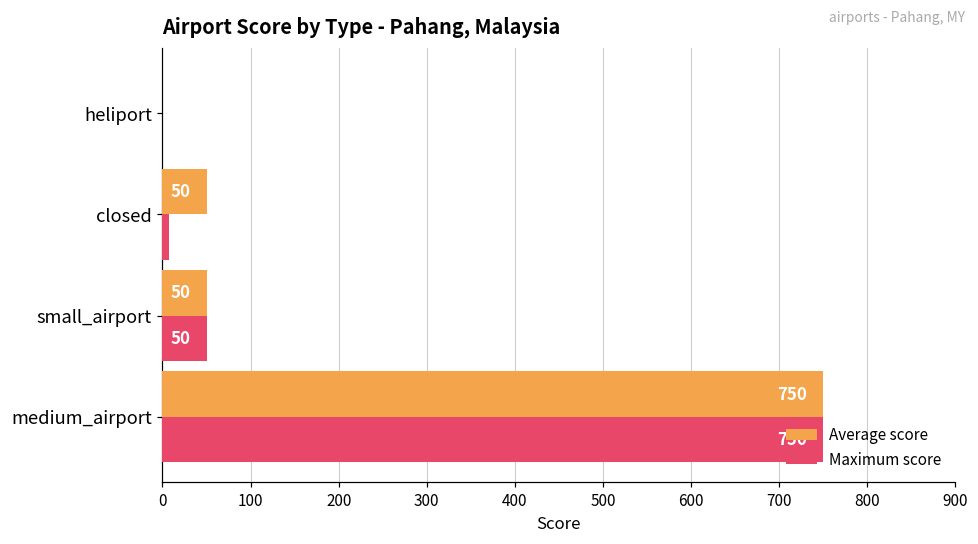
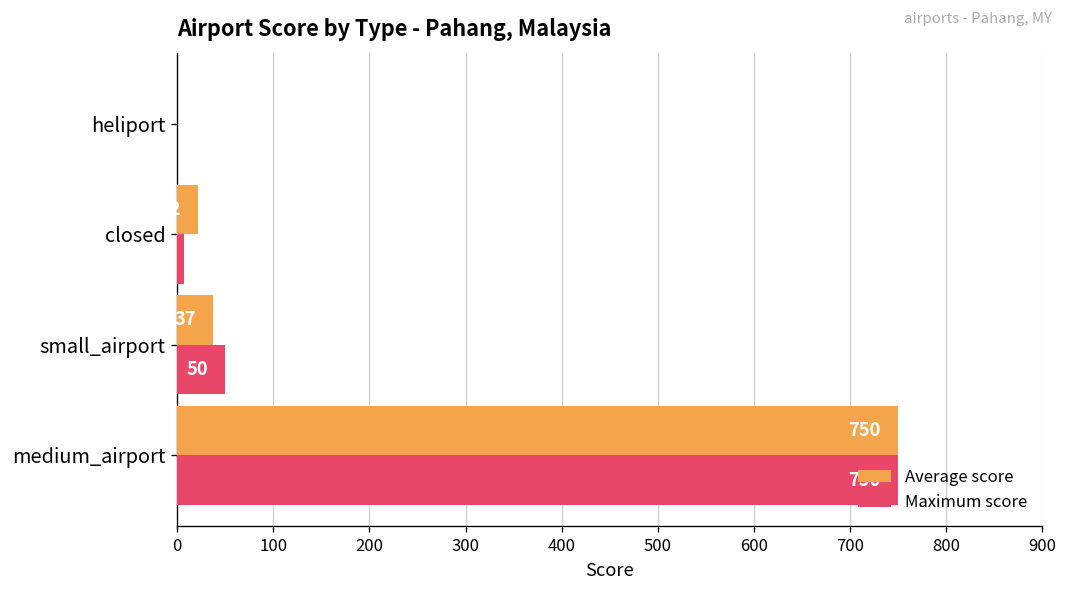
  {
    "Average score": {
-     "closed": 50,
-     "small_airport": 50,
+     "closed": 20,
+     "small_airport": 37,
      "medium_airport": 750
    },
    "Maximum score": {
      "small_airport": 50,
      "medium_airport": 750
    }
  }
